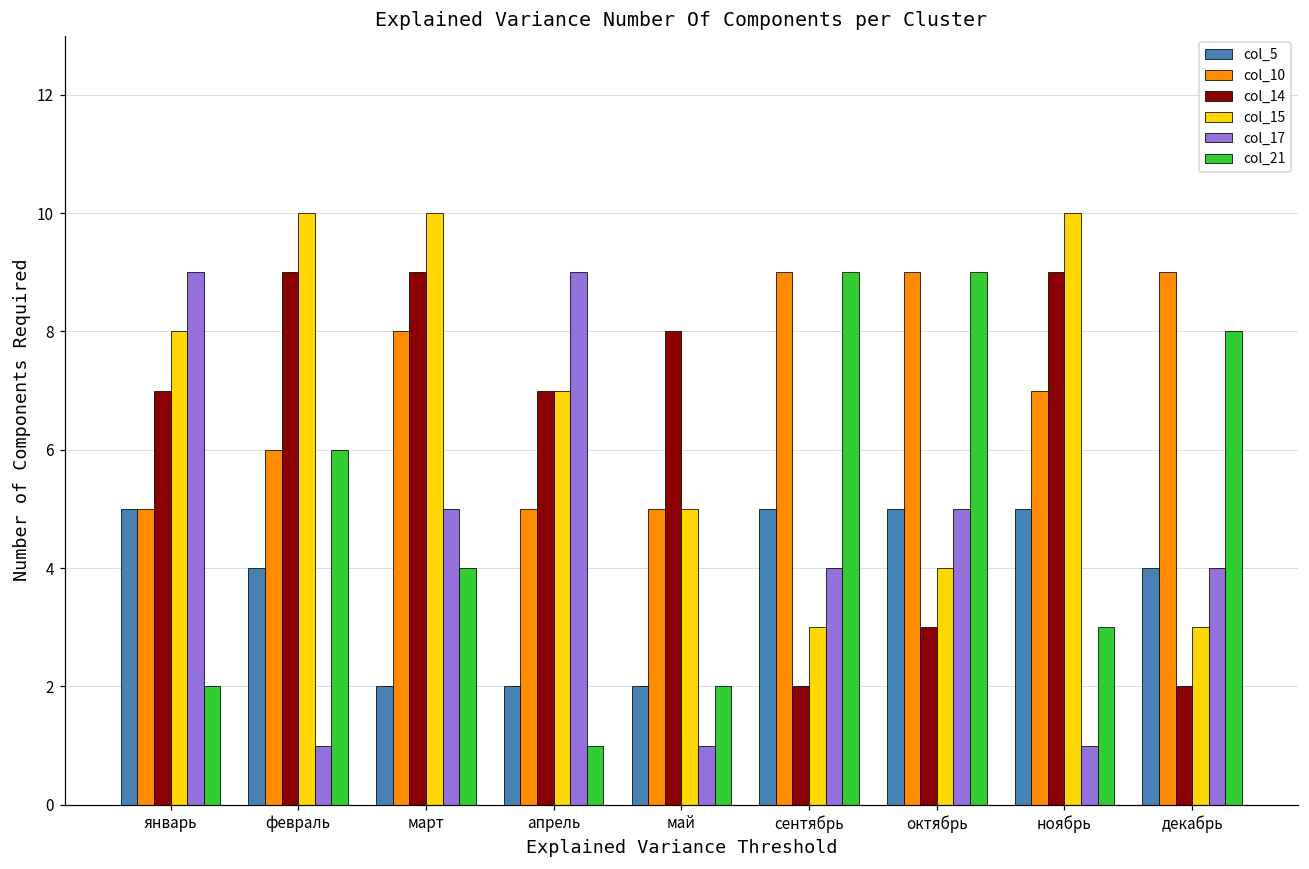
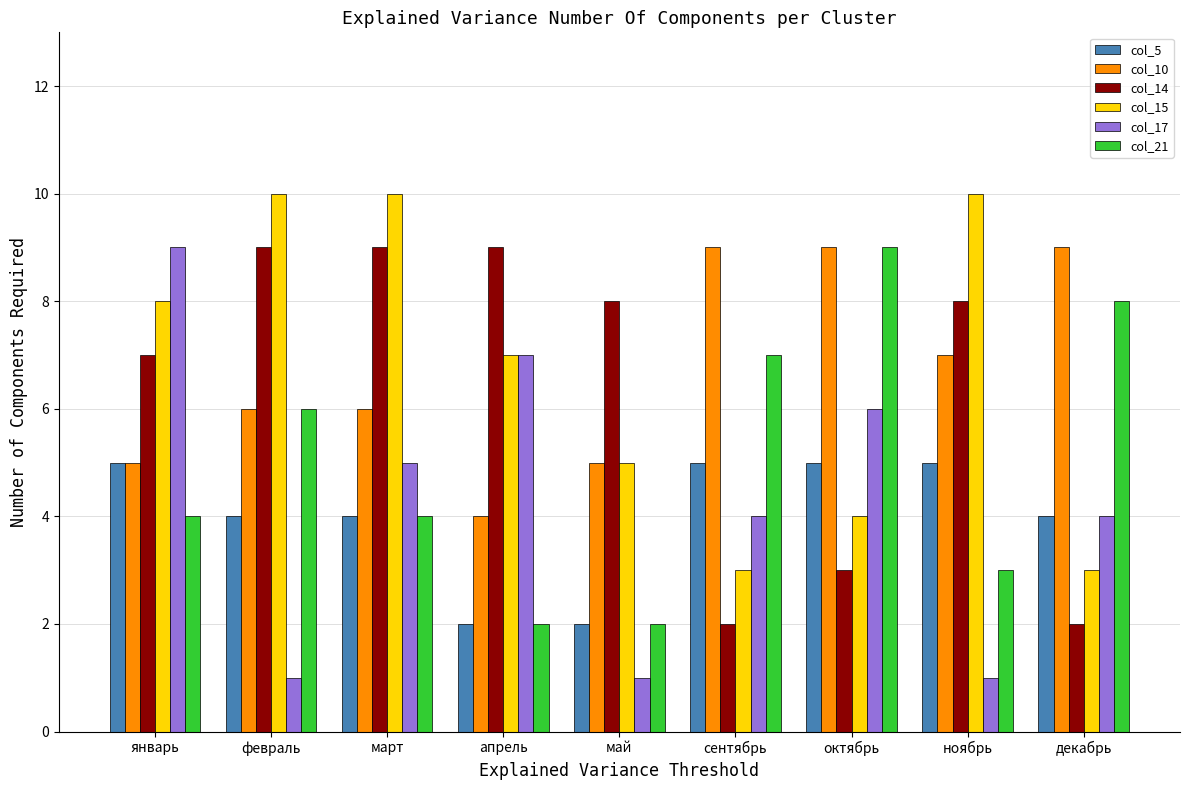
  {
    "col_5": {
      "январь": 5,
      "февраль": 4,
-     "март": 2,
+     "март": 4,
      "апрель": 2,
      "май": 2,
      "сентябрь": 5,
      "октябрь": 5,
      "ноябрь": 5,
      "декабрь": 4
    },
    "col_10": {
      "январь": 5,
      "февраль": 6,
-     "март": 8,
-     "апрель": 5,
+     "март": 6,
+     "апрель": 4,
      "май": 5,
      "сентябрь": 9,
      "октябрь": 9,
      "ноябрь": 7,
      "декабрь": 9
    },
    "col_14": {
      "январь": 7,
      "февраль": 9,
      "март": 9,
-     "апрель": 7,
+     "апрель": 9,
      "май": 8,
      "сентябрь": 2,
      "октябрь": 3,
-     "ноябрь": 9,
+     "ноябрь": 8,
      "декабрь": 2
    },
    "col_15": {
      "январь": 8,
      "февраль": 10,
      "март": 10,
      "апрель": 7,
      "май": 5,
      "сентябрь": 3,
      "октябрь": 4,
      "ноябрь": 10,
      "декабрь": 3
    },
    "col_17": {
      "январь": 9,
      "февраль": 1,
      "март": 5,
-     "апрель": 9,
+     "апрель": 7,
      "май": 1,
      "сентябрь": 4,
-     "октябрь": 5,
+     "октябрь": 6,
      "ноябрь": 1,
      "декабрь": 4
    },
    "col_21": {
-     "январь": 2,
+     "январь": 4,
      "февраль": 6,
      "март": 4,
-     "апрель": 1,
+     "апрель": 2,
      "май": 2,
-     "сентябрь": 9,
+     "сентябрь": 7,
      "октябрь": 9,
      "ноябрь": 3,
      "декабрь": 8
    }
  }
